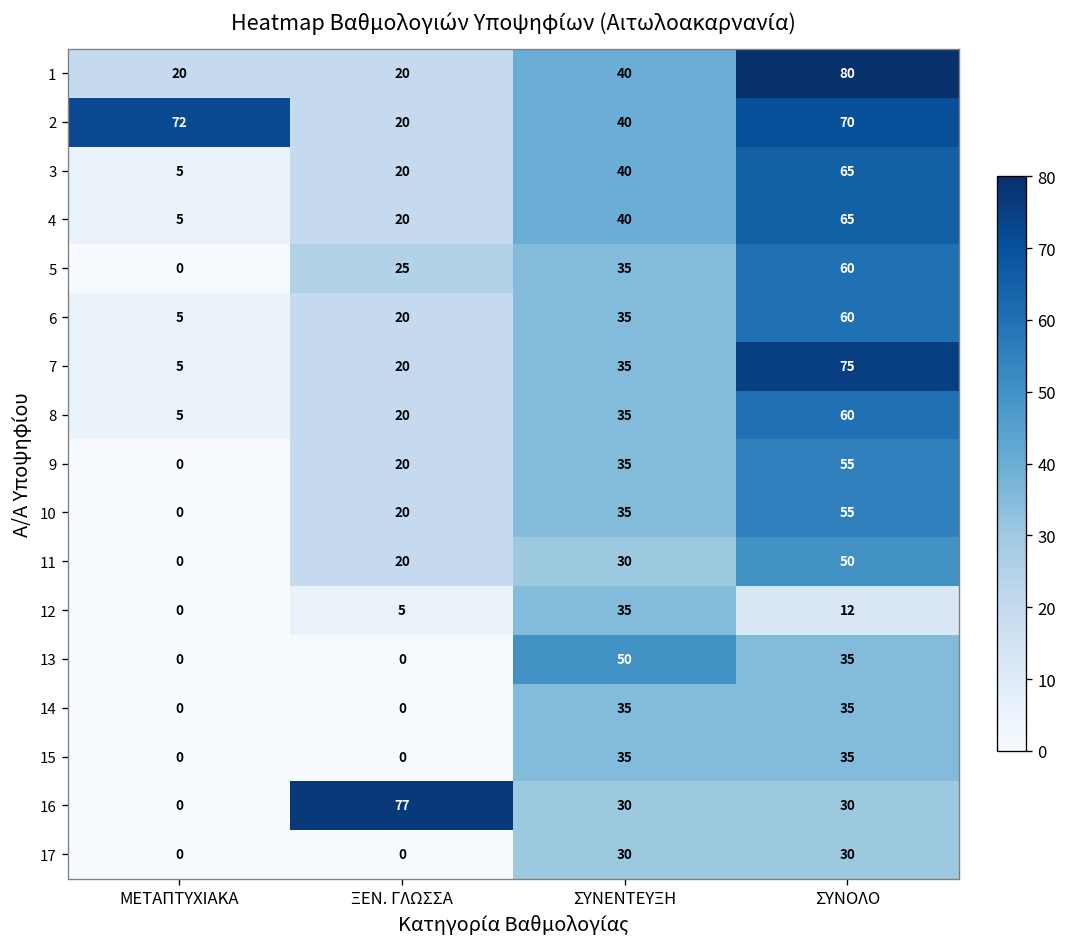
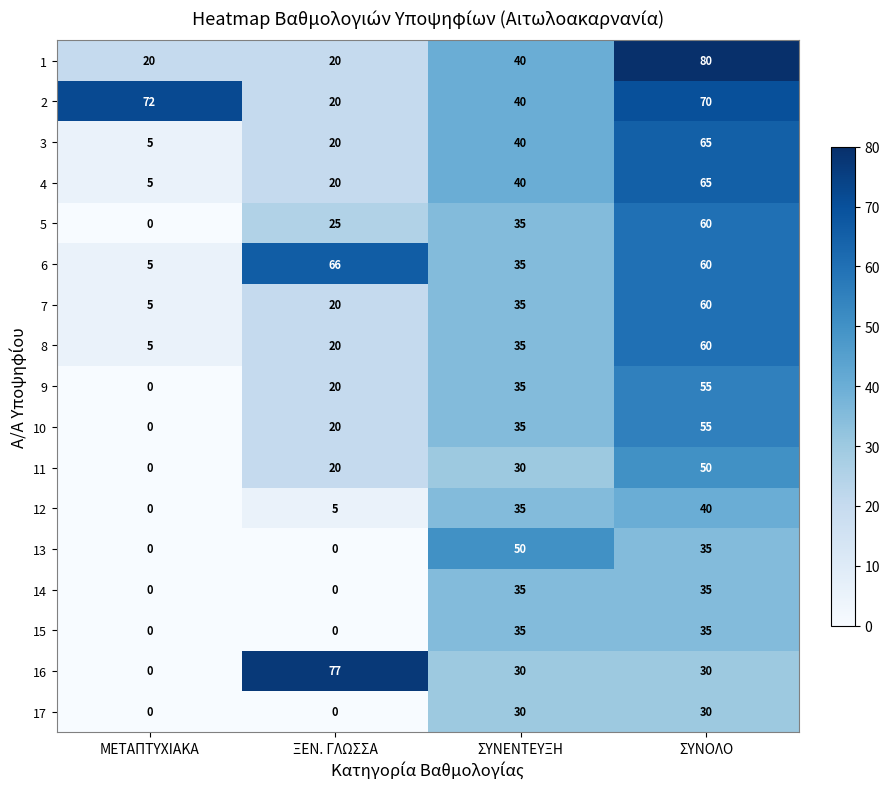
  {
    "1": {
      "ΜΕΤΑΠΤΥΧΙΑΚΑ": 20,
      "ΞΕΝ. ΓΛΩΣΣΑ": 20,
      "ΣΥΝΕΝΤΕΥΞΗ": 40,
      "ΣΥΝΟΛΟ": 80
    },
    "2": {
      "ΜΕΤΑΠΤΥΧΙΑΚΑ": 72,
      "ΞΕΝ. ΓΛΩΣΣΑ": 20,
      "ΣΥΝΕΝΤΕΥΞΗ": 40,
      "ΣΥΝΟΛΟ": 70
    },
    "3": {
      "ΜΕΤΑΠΤΥΧΙΑΚΑ": 5,
      "ΞΕΝ. ΓΛΩΣΣΑ": 20,
      "ΣΥΝΕΝΤΕΥΞΗ": 40,
      "ΣΥΝΟΛΟ": 65
    },
    "4": {
      "ΜΕΤΑΠΤΥΧΙΑΚΑ": 5,
      "ΞΕΝ. ΓΛΩΣΣΑ": 20,
      "ΣΥΝΕΝΤΕΥΞΗ": 40,
      "ΣΥΝΟΛΟ": 65
    },
    "5": {
      "ΜΕΤΑΠΤΥΧΙΑΚΑ": 0,
      "ΞΕΝ. ΓΛΩΣΣΑ": 25,
      "ΣΥΝΕΝΤΕΥΞΗ": 35,
      "ΣΥΝΟΛΟ": 60
    },
    "6": {
      "ΜΕΤΑΠΤΥΧΙΑΚΑ": 5,
-     "ΞΕΝ. ΓΛΩΣΣΑ": 20,
+     "ΞΕΝ. ΓΛΩΣΣΑ": 66,
      "ΣΥΝΕΝΤΕΥΞΗ": 35,
      "ΣΥΝΟΛΟ": 60
    },
    "7": {
      "ΜΕΤΑΠΤΥΧΙΑΚΑ": 5,
      "ΞΕΝ. ΓΛΩΣΣΑ": 20,
      "ΣΥΝΕΝΤΕΥΞΗ": 35,
-     "ΣΥΝΟΛΟ": 75
+     "ΣΥΝΟΛΟ": 60
    },
    "8": {
      "ΜΕΤΑΠΤΥΧΙΑΚΑ": 5,
      "ΞΕΝ. ΓΛΩΣΣΑ": 20,
      "ΣΥΝΕΝΤΕΥΞΗ": 35,
      "ΣΥΝΟΛΟ": 60
    },
    "9": {
      "ΜΕΤΑΠΤΥΧΙΑΚΑ": 0,
      "ΞΕΝ. ΓΛΩΣΣΑ": 20,
      "ΣΥΝΕΝΤΕΥΞΗ": 35,
      "ΣΥΝΟΛΟ": 55
    },
    "10": {
      "ΜΕΤΑΠΤΥΧΙΑΚΑ": 0,
      "ΞΕΝ. ΓΛΩΣΣΑ": 20,
      "ΣΥΝΕΝΤΕΥΞΗ": 35,
      "ΣΥΝΟΛΟ": 55
    },
    "11": {
      "ΜΕΤΑΠΤΥΧΙΑΚΑ": 0,
      "ΞΕΝ. ΓΛΩΣΣΑ": 20,
      "ΣΥΝΕΝΤΕΥΞΗ": 30,
      "ΣΥΝΟΛΟ": 50
    },
    "12": {
      "ΜΕΤΑΠΤΥΧΙΑΚΑ": 0,
      "ΞΕΝ. ΓΛΩΣΣΑ": 5,
      "ΣΥΝΕΝΤΕΥΞΗ": 35,
-     "ΣΥΝΟΛΟ": 12
+     "ΣΥΝΟΛΟ": 40
    },
    "13": {
      "ΜΕΤΑΠΤΥΧΙΑΚΑ": 0,
      "ΞΕΝ. ΓΛΩΣΣΑ": 0,
      "ΣΥΝΕΝΤΕΥΞΗ": 50,
      "ΣΥΝΟΛΟ": 35
    },
    "14": {
      "ΜΕΤΑΠΤΥΧΙΑΚΑ": 0,
      "ΞΕΝ. ΓΛΩΣΣΑ": 0,
      "ΣΥΝΕΝΤΕΥΞΗ": 35,
      "ΣΥΝΟΛΟ": 35
    },
    "15": {
      "ΜΕΤΑΠΤΥΧΙΑΚΑ": 0,
      "ΞΕΝ. ΓΛΩΣΣΑ": 0,
      "ΣΥΝΕΝΤΕΥΞΗ": 35,
      "ΣΥΝΟΛΟ": 35
    },
    "16": {
      "ΜΕΤΑΠΤΥΧΙΑΚΑ": 0,
      "ΞΕΝ. ΓΛΩΣΣΑ": 77,
      "ΣΥΝΕΝΤΕΥΞΗ": 30,
      "ΣΥΝΟΛΟ": 30
    },
    "17": {
      "ΜΕΤΑΠΤΥΧΙΑΚΑ": 0,
      "ΞΕΝ. ΓΛΩΣΣΑ": 0,
      "ΣΥΝΕΝΤΕΥΞΗ": 30,
      "ΣΥΝΟΛΟ": 30
    }
  }
